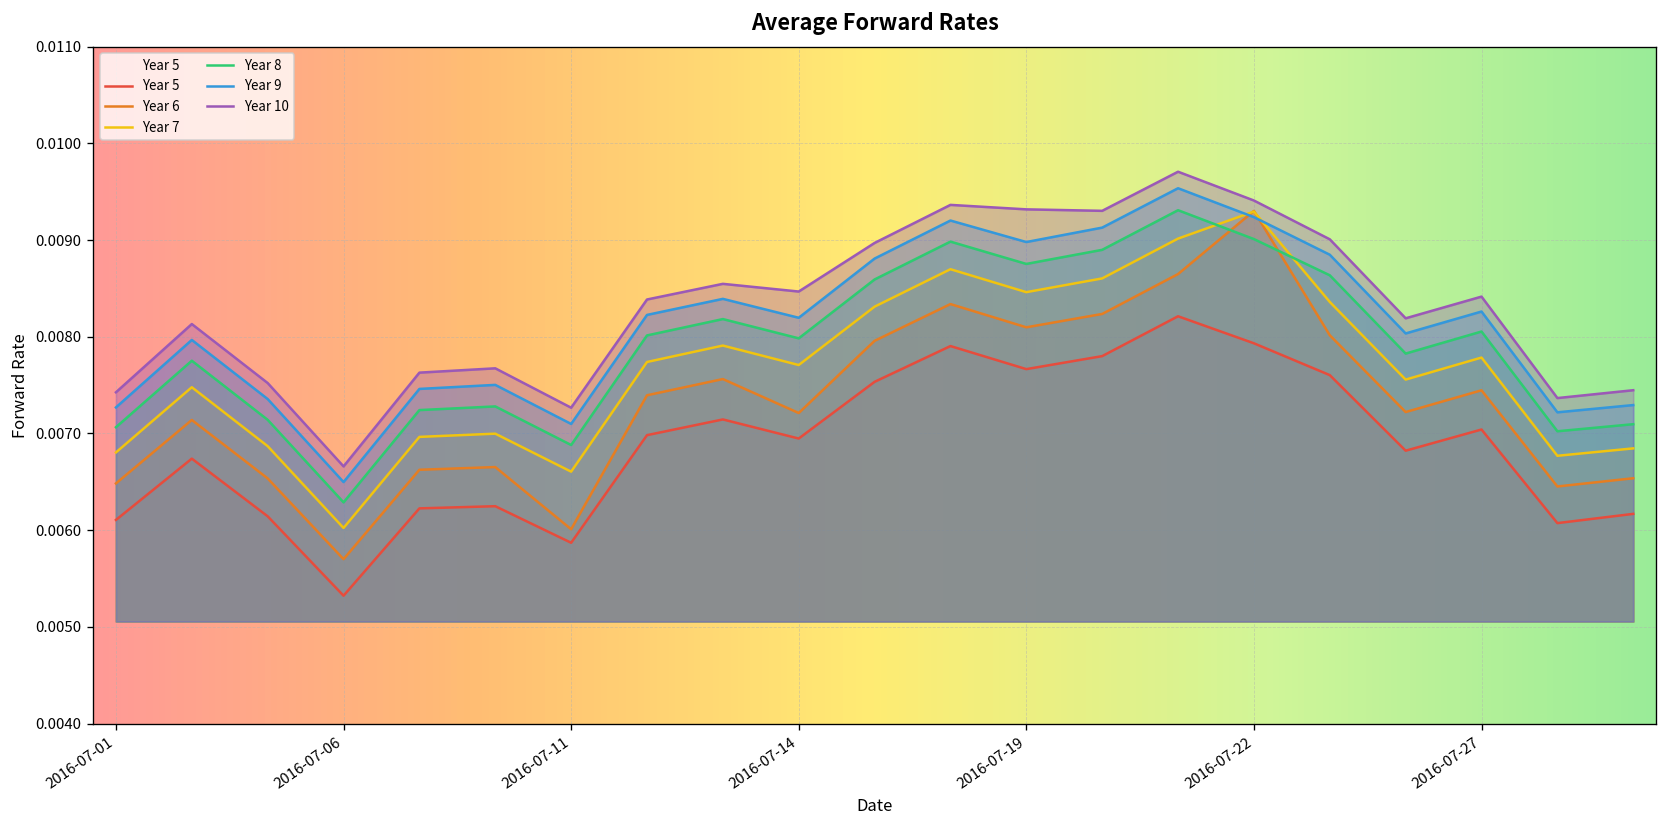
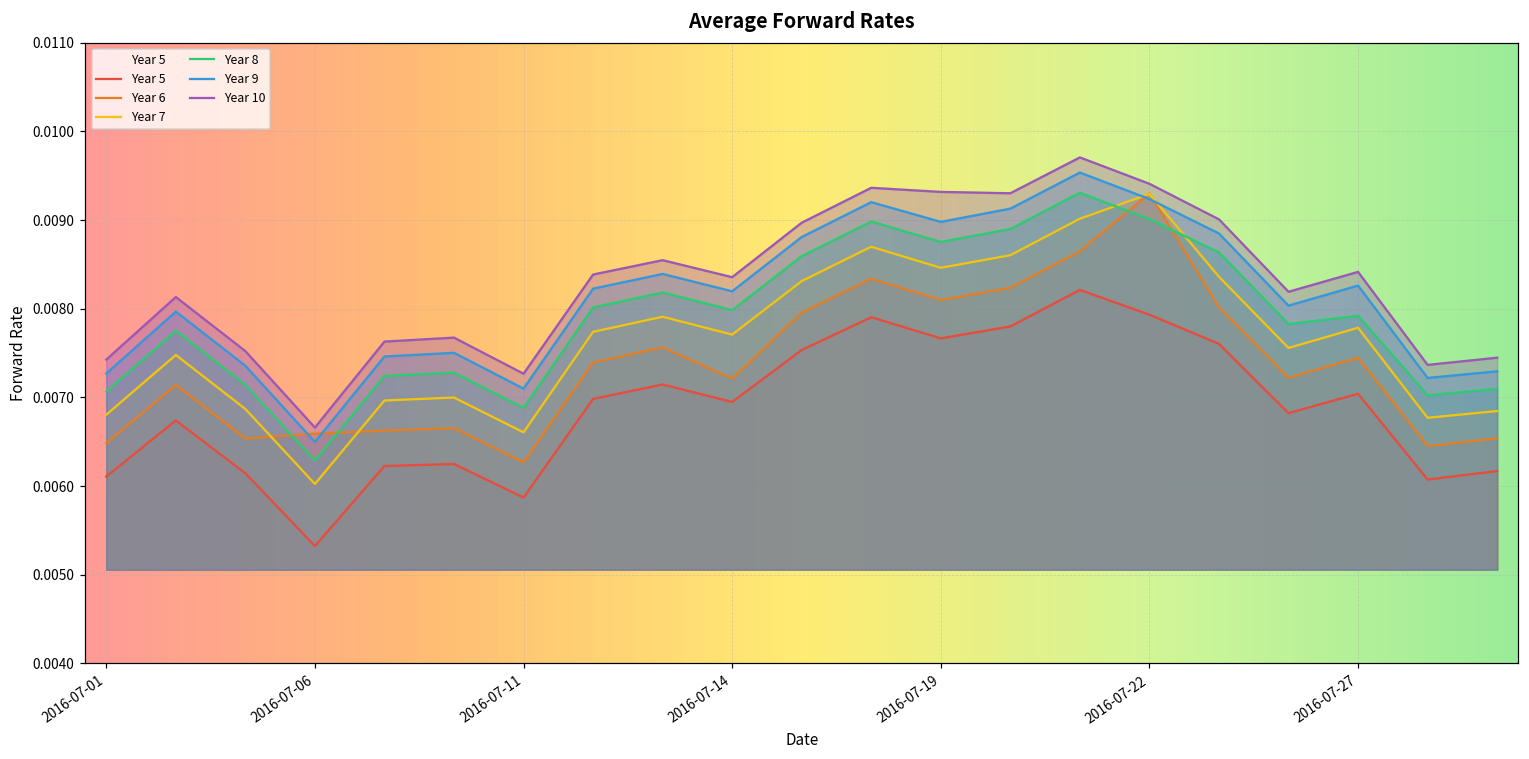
  {
    "Year 6": {
      "2016-07-01": 0.0065,
-     "2016-07-06": 0.0057,
-     "2016-07-11": 0.0060,
+     "2016-07-06": 0.0066,
+     "2016-07-11": 0.0063,
      "2016-07-14": 0.0072,
      "2016-07-19": 0.0081,
      "2016-07-27": 0.0074
    },
    "Year 7": {
      "2016-07-01": 0.0068,
      "2016-07-06": 0.0060,
      "2016-07-11": 0.0066,
      "2016-07-14": 0.0077,
      "2016-07-19": 0.0085,
      "2016-07-27": 0.0078
    },
    "Year 8": {
      "2016-07-01": 0.0071,
      "2016-07-06": 0.0063,
      "2016-07-11": 0.0069,
      "2016-07-14": 0.0080,
      "2016-07-19": 0.0088,
      "2016-07-22": 0.0090,
-     "2016-07-27": 0.0081
+     "2016-07-27": 0.0079
    },
    "Year 10": {
      "2016-07-01": 0.0074,
      "2016-07-06": 0.0067,
      "2016-07-11": 0.0073,
-     "2016-07-14": 0.0085,
+     "2016-07-14": 0.0084,
      "2016-07-19": 0.0093,
      "2016-07-22": 0.0094,
      "2016-07-27": 0.0084
    }
  }
